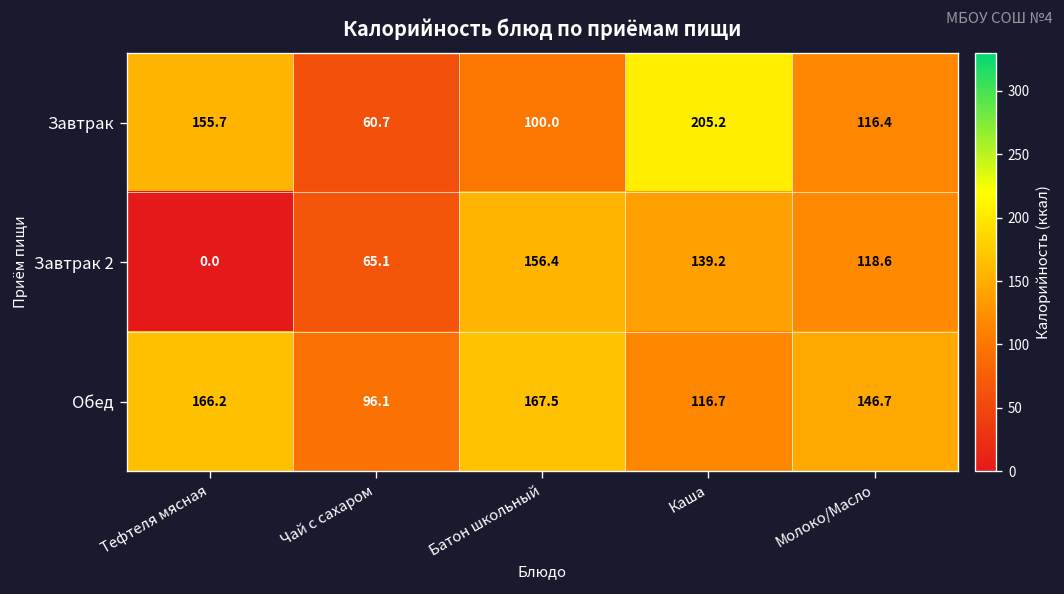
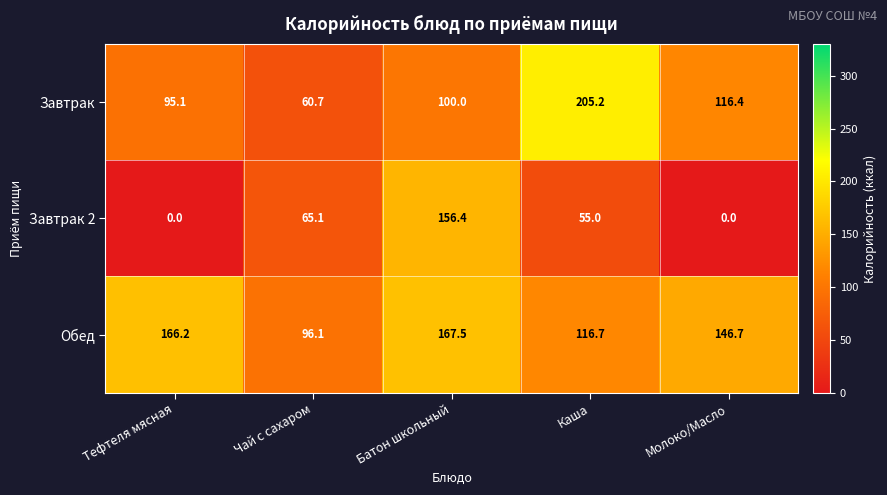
  {
    "Завтрак": {
-     "Тефтеля мясная": 155.7,
+     "Тефтеля мясная": 95.1,
      "Чай с сахаром": 60.7,
      "Батон школьный": 100.0,
      "Каша": 205.2,
      "Молоко/Масло": 116.4
    },
    "Завтрак 2": {
      "Тефтеля мясная": 0.0,
      "Чай с сахаром": 65.1,
      "Батон школьный": 156.4,
-     "Каша": 139.2,
-     "Молоко/Масло": 118.6
+     "Каша": 55.0,
+     "Молоко/Масло": 0.0
    },
    "Обед": {
      "Тефтеля мясная": 166.2,
      "Чай с сахаром": 96.1,
      "Батон школьный": 167.5,
      "Каша": 116.7,
      "Молоко/Масло": 146.7
    }
  }
